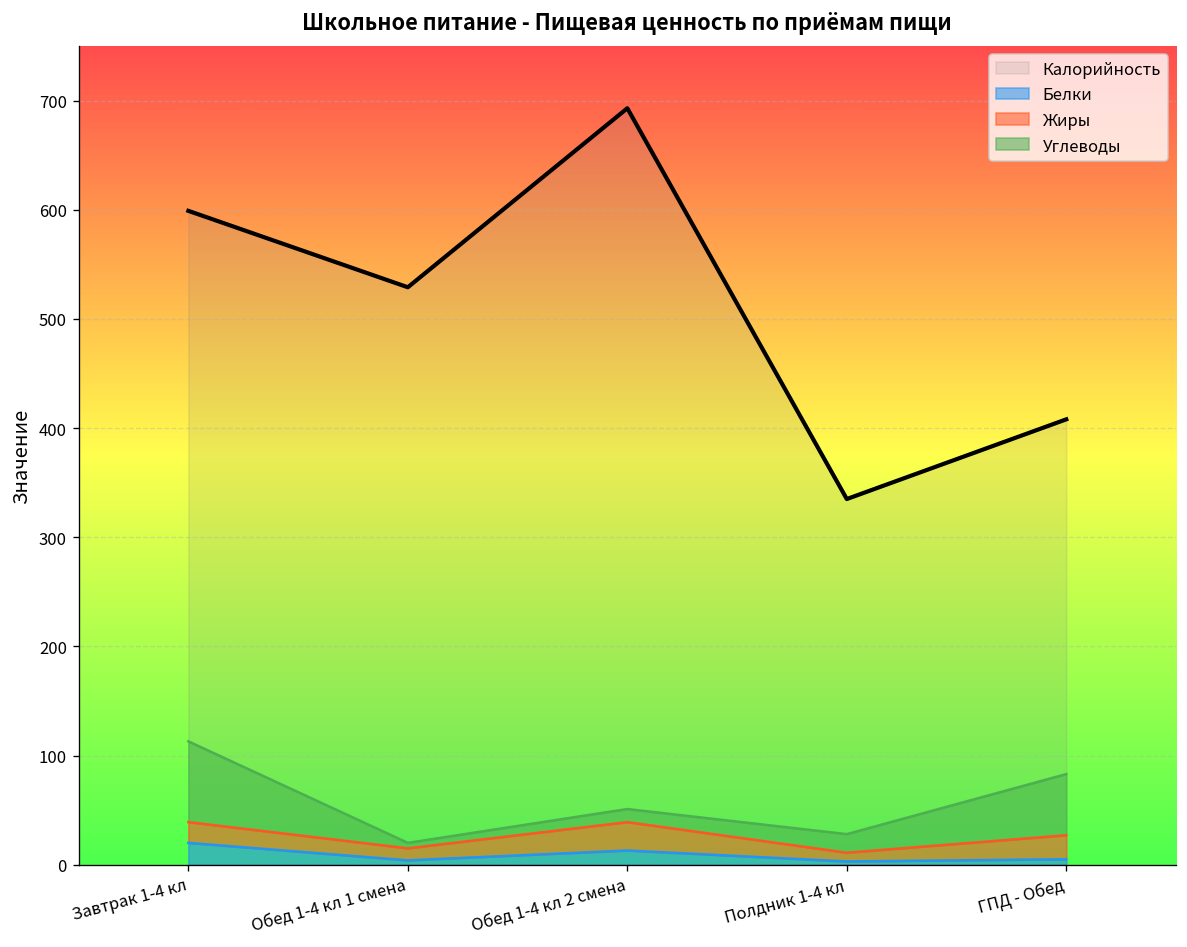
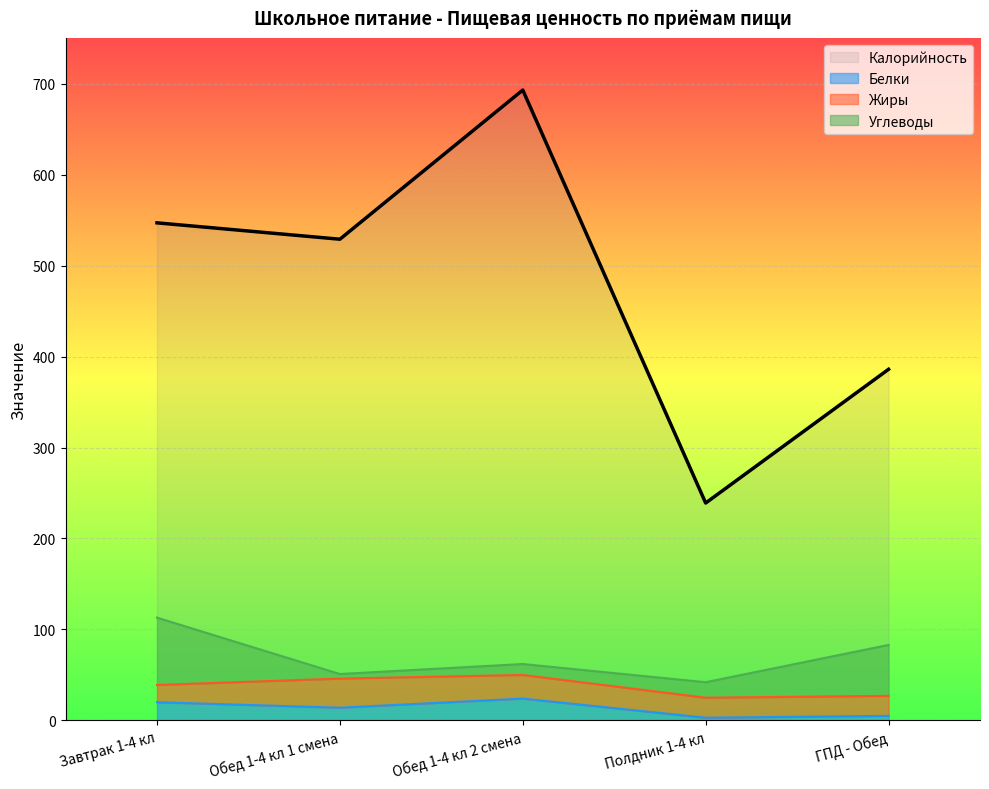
  {
    "Калорийность": {
-     "Завтрак 1-4 кл": 600,
+     "Завтрак 1-4 кл": 550,
      "Обед 1-4 кл 1 смена": 530,
      "Обед 1-4 кл 2 смена": 690,
-     "Полдник 1-4 кл": 340,
-     "ГПД - Обед": 410
+     "Полдник 1-4 кл": 240,
+     "ГПД - Обед": 390
    },
    "Белки": {
      "Завтрак 1-4 кл": 20,
-     "Обед 1-4 кл 1 смена": 0,
-     "Обед 1-4 кл 2 смена": 10,
+     "Обед 1-4 кл 1 смена": 10,
+     "Обед 1-4 кл 2 смена": 20,
      "Полдник 1-4 кл": 0,
      "ГПД - Обед": 10
    },
    "Жиры": {
      "Завтрак 1-4 кл": 20,
-     "Обед 1-4 кл 1 смена": 10,
+     "Обед 1-4 кл 1 смена": 30,
      "Обед 1-4 кл 2 смена": 30,
-     "Полдник 1-4 кл": 10,
+     "Полдник 1-4 кл": 20,
      "ГПД - Обед": 20
    },
    "Углеводы": {
      "Завтрак 1-4 кл": 70,
      "Обед 1-4 кл 1 смена": 10,
      "Обед 1-4 кл 2 смена": 10,
      "Полдник 1-4 кл": 20,
      "ГПД - Обед": 60
    }
  }
